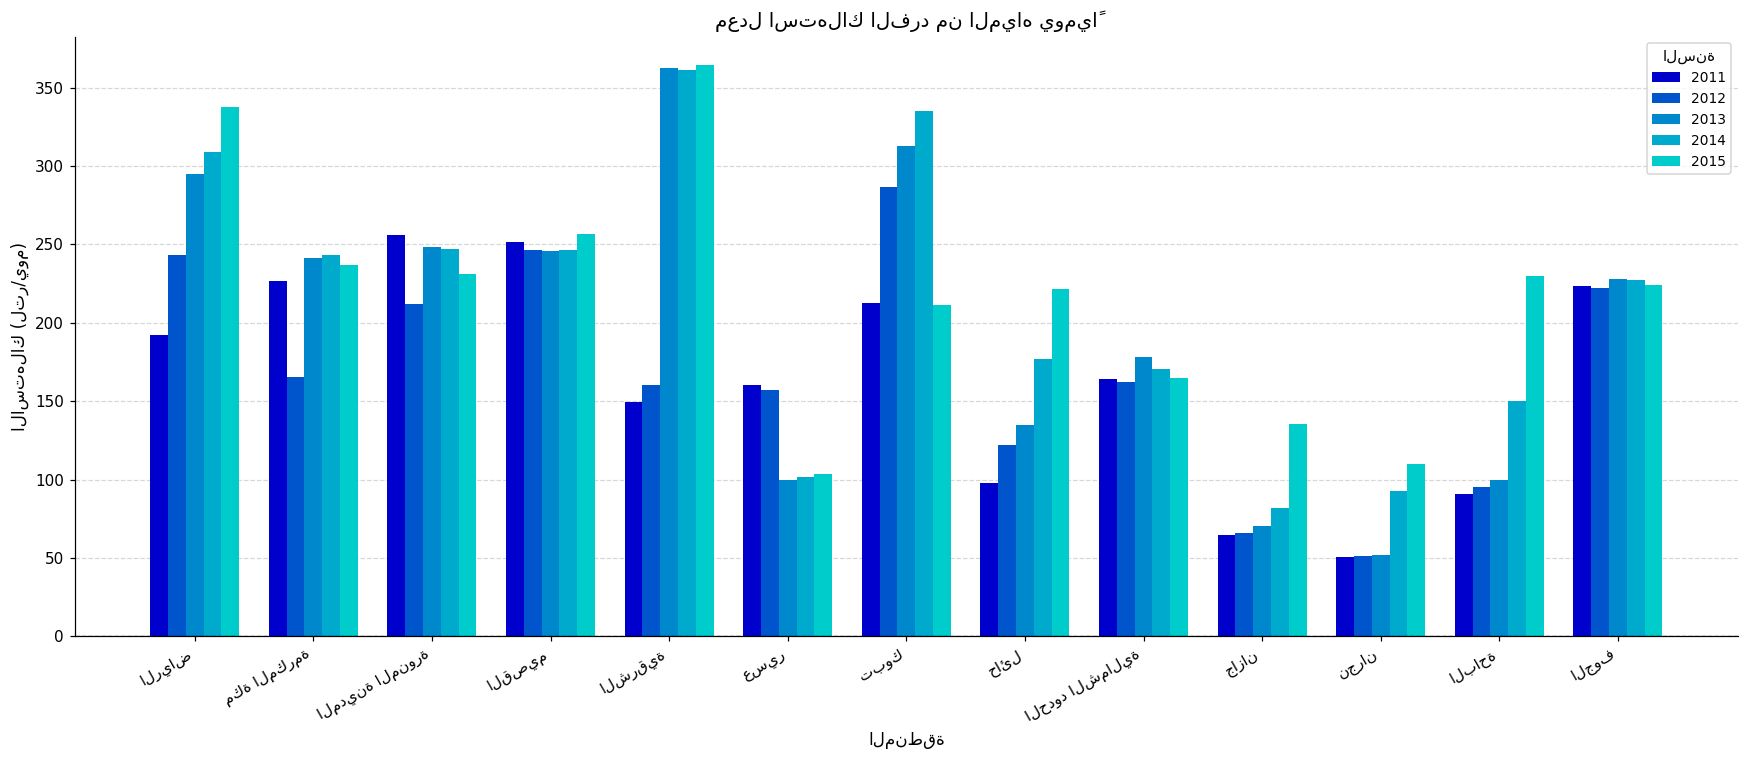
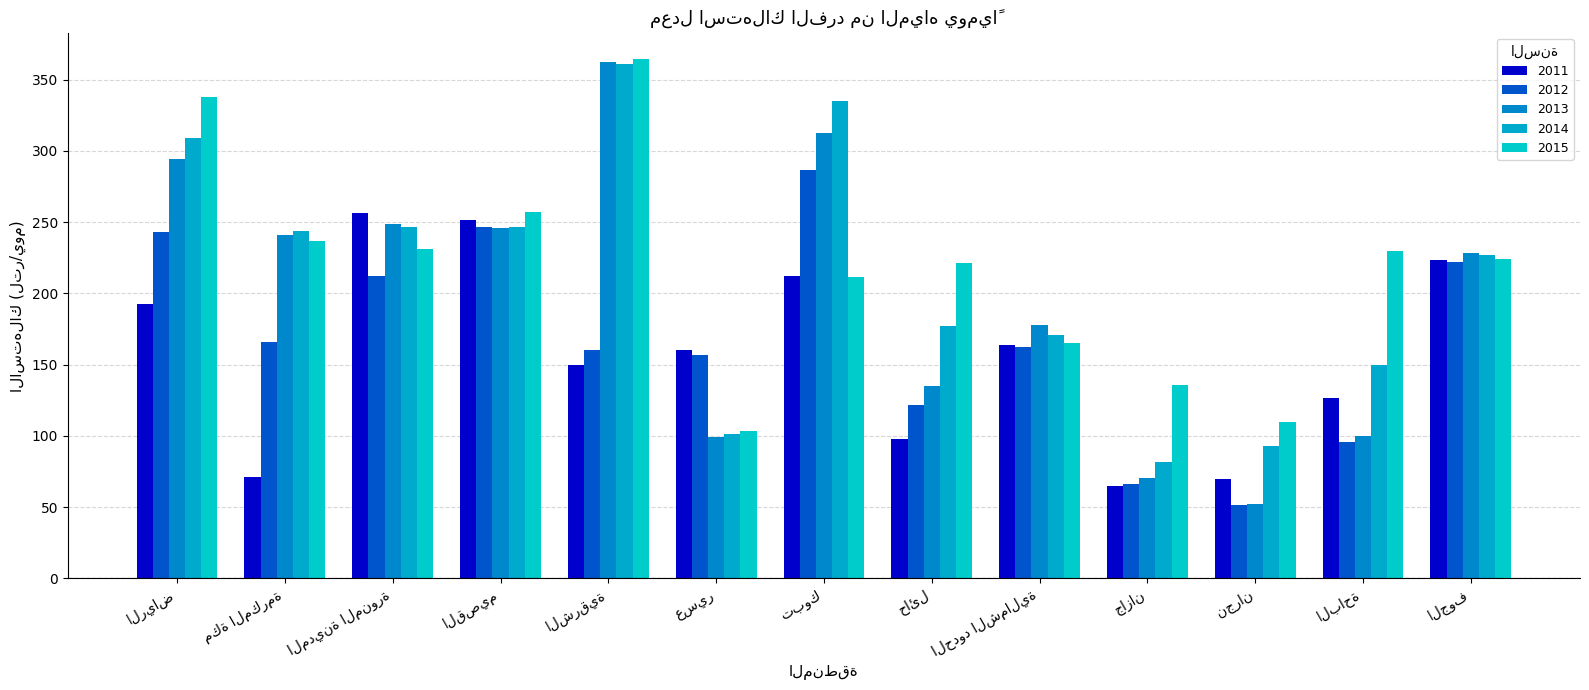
  {
    "2011": {
      "الرياض": 192,
-     "مكة المكرمة": 227,
+     "مكة المكرمة": 71,
      "المدينة المنورة": 256,
      "القصيم": 252,
      "الشرقية": 150,
      "عسير": 160,
      "تبوك": 212,
      "حائل": 98,
      "الحدود الشمالية": 164,
      "جازان": 65,
-     "نجران": 51,
-     "الباحة": 91,
+     "نجران": 70,
+     "الباحة": 127,
      "الجوف": 224
    }
  }
